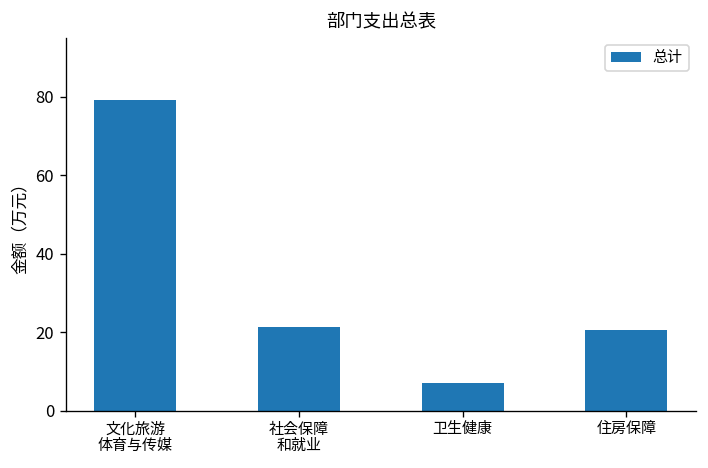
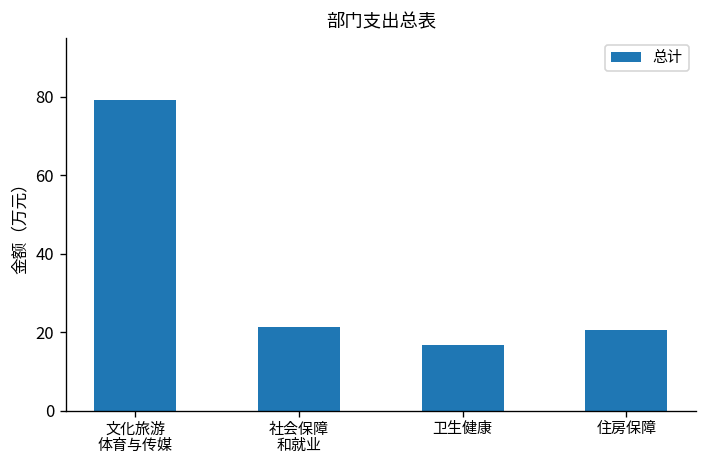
  {
    "文化旅游 体育与传媒": 79,
    "社会保障 和就业": 21,
-   "卫生健康": 7,
+   "卫生健康": 17,
    "住房保障": 21
  }
